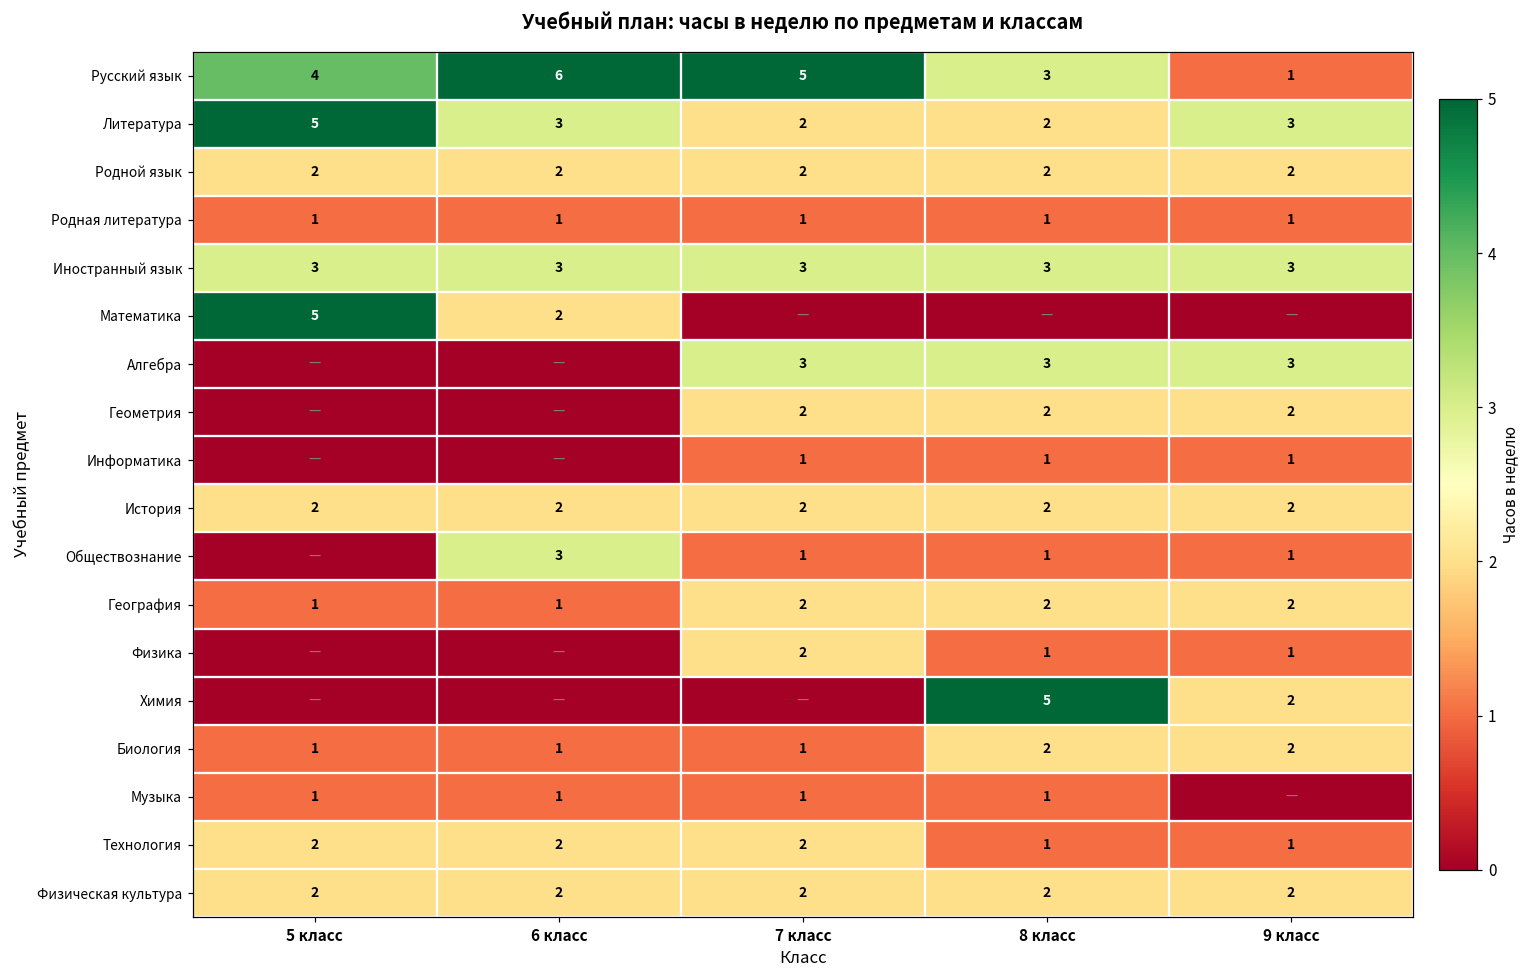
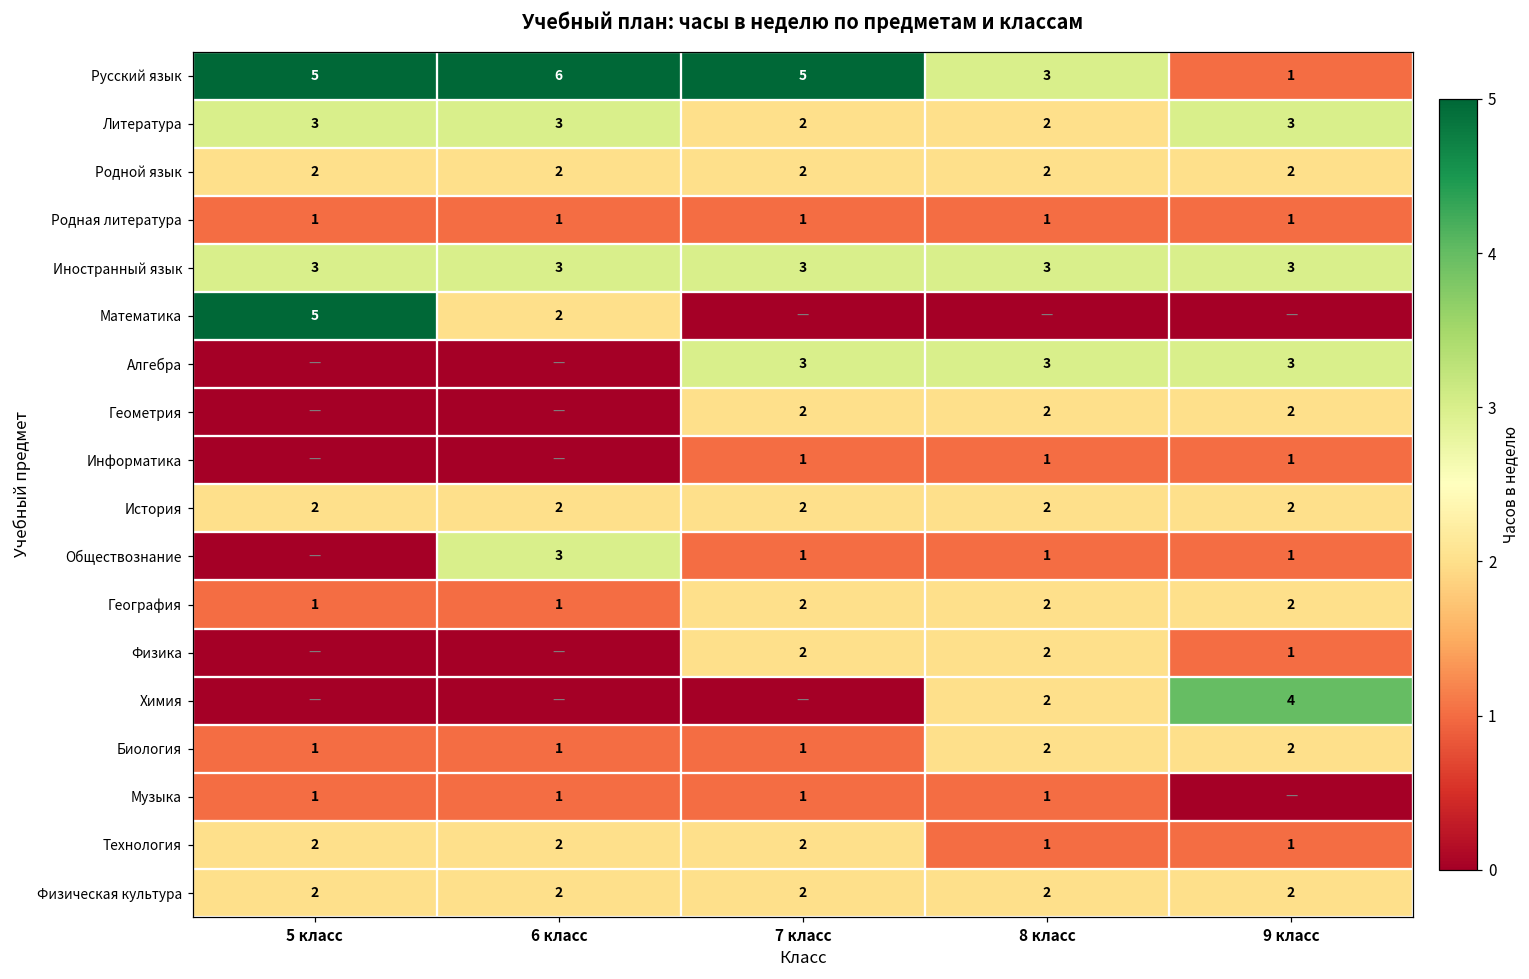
  {
    "Русский язык": {
-     "5 класс": 4,
+     "5 класс": 5,
      "6 класс": 6,
      "7 класс": 5,
      "8 класс": 3,
      "9 класс": 1
    },
    "Литература": {
-     "5 класс": 5,
+     "5 класс": 3,
      "6 класс": 3,
      "7 класс": 2,
      "8 класс": 2,
      "9 класс": 3
    },
    "Родной язык": {
      "5 класс": 2,
      "6 класс": 2,
      "7 класс": 2,
      "8 класс": 2,
      "9 класс": 2
    },
    "Родная литература": {
      "5 класс": 1,
      "6 класс": 1,
      "7 класс": 1,
      "8 класс": 1,
      "9 класс": 1
    },
    "Иностранный язык": {
      "5 класс": 3,
      "6 класс": 3,
      "7 класс": 3,
      "8 класс": 3,
      "9 класс": 3
    },
    "Математика": {
      "5 класс": 5,
      "6 класс": 2
    },
    "Алгебра": {
      "7 класс": 3,
      "8 класс": 3,
      "9 класс": 3
    },
    "Геометрия": {
      "7 класс": 2,
      "8 класс": 2,
      "9 класс": 2
    },
    "Информатика": {
      "7 класс": 1,
      "8 класс": 1,
      "9 класс": 1
    },
    "История": {
      "5 класс": 2,
      "6 класс": 2,
      "7 класс": 2,
      "8 класс": 2,
      "9 класс": 2
    },
    "Обществознание": {
      "6 класс": 3,
      "7 класс": 1,
      "8 класс": 1,
      "9 класс": 1
    },
    "География": {
      "5 класс": 1,
      "6 класс": 1,
      "7 класс": 2,
      "8 класс": 2,
      "9 класс": 2
    },
    "Физика": {
      "7 класс": 2,
-     "8 класс": 1,
+     "8 класс": 2,
      "9 класс": 1
    },
    "Химия": {
-     "8 класс": 5,
-     "9 класс": 2
+     "8 класс": 2,
+     "9 класс": 4
    },
    "Биология": {
      "5 класс": 1,
      "6 класс": 1,
      "7 класс": 1,
      "8 класс": 2,
      "9 класс": 2
    },
    "Музыка": {
      "5 класс": 1,
      "6 класс": 1,
      "7 класс": 1,
      "8 класс": 1
    },
    "Технология": {
      "5 класс": 2,
      "6 класс": 2,
      "7 класс": 2,
      "8 класс": 1,
      "9 класс": 1
    },
    "Физическая культура": {
      "5 класс": 2,
      "6 класс": 2,
      "7 класс": 2,
      "8 класс": 2,
      "9 класс": 2
    }
  }
